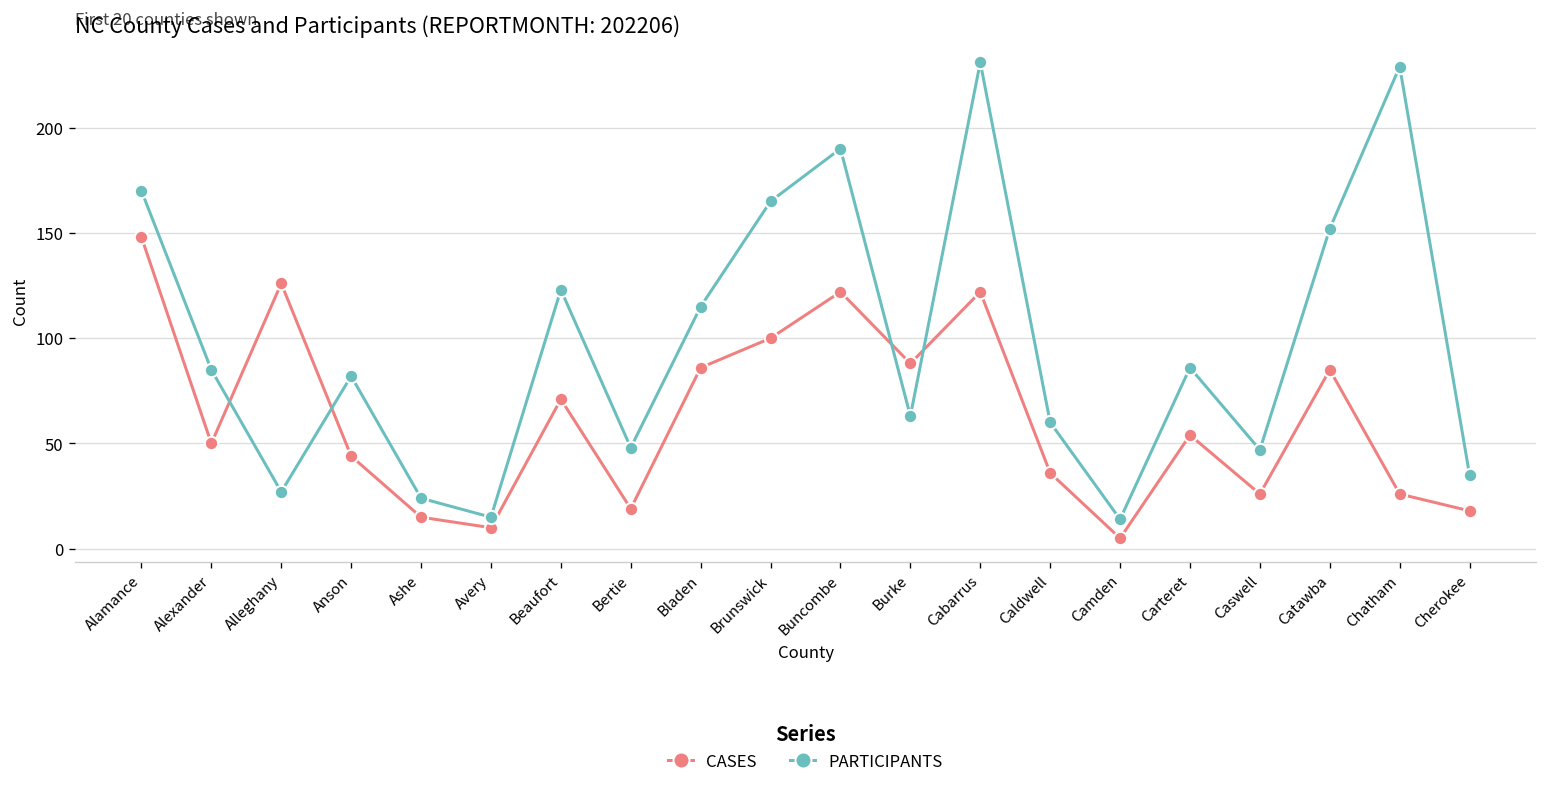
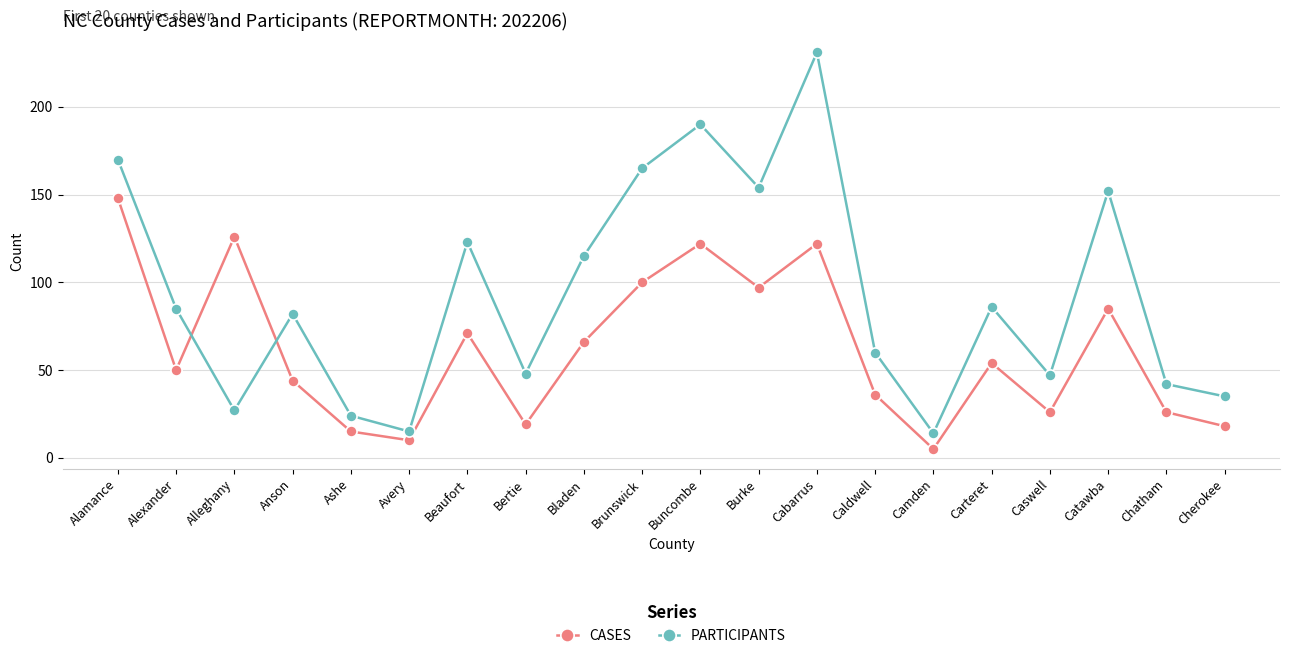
  {
    "CASES": {
      "Alamance": 148,
      "Alexander": 50,
      "Alleghany": 126,
      "Anson": 44,
      "Ashe": 15,
      "Avery": 10,
      "Beaufort": 71,
      "Bertie": 19,
-     "Bladen": 86,
+     "Bladen": 66,
      "Brunswick": 100,
      "Buncombe": 122,
-     "Burke": 88,
+     "Burke": 97,
      "Cabarrus": 122,
      "Caldwell": 36,
      "Camden": 5,
      "Carteret": 54,
      "Caswell": 26,
      "Catawba": 85,
      "Chatham": 26,
      "Cherokee": 18
    },
    "PARTICIPANTS": {
      "Alamance": 170,
      "Alexander": 85,
      "Alleghany": 27,
      "Anson": 82,
      "Ashe": 24,
      "Avery": 15,
      "Beaufort": 123,
      "Bertie": 48,
      "Bladen": 115,
      "Brunswick": 165,
      "Buncombe": 190,
-     "Burke": 63,
+     "Burke": 154,
      "Cabarrus": 231,
      "Caldwell": 60,
      "Camden": 14,
      "Carteret": 86,
      "Caswell": 47,
      "Catawba": 152,
-     "Chatham": 229,
+     "Chatham": 42,
      "Cherokee": 35
    }
  }
